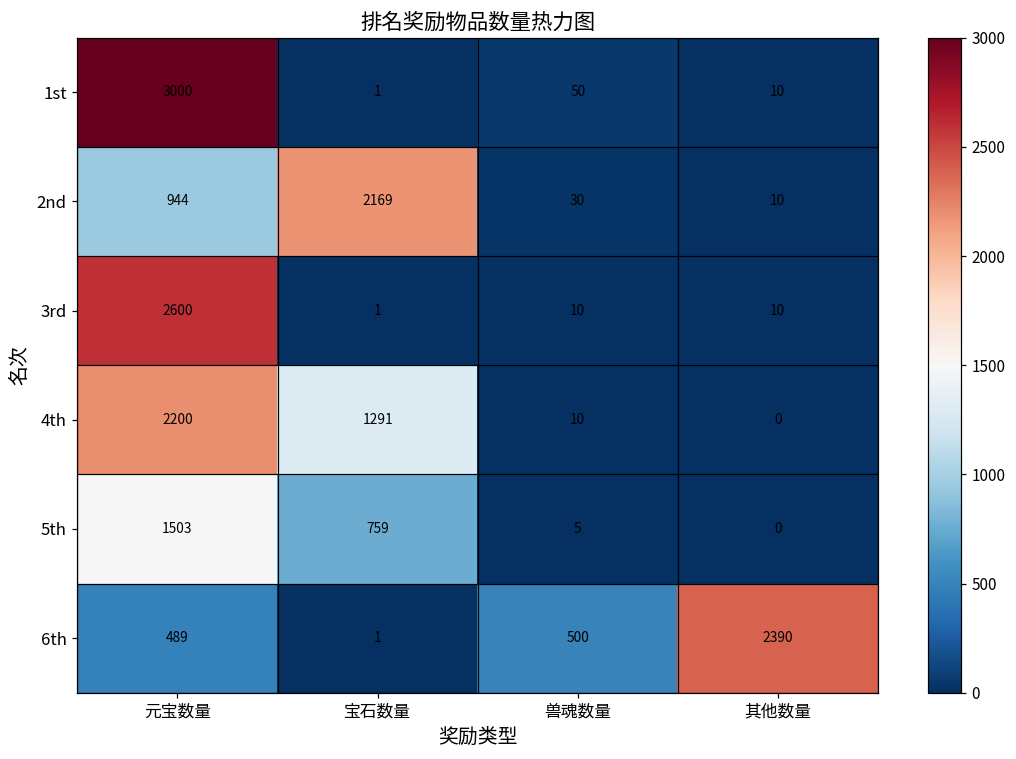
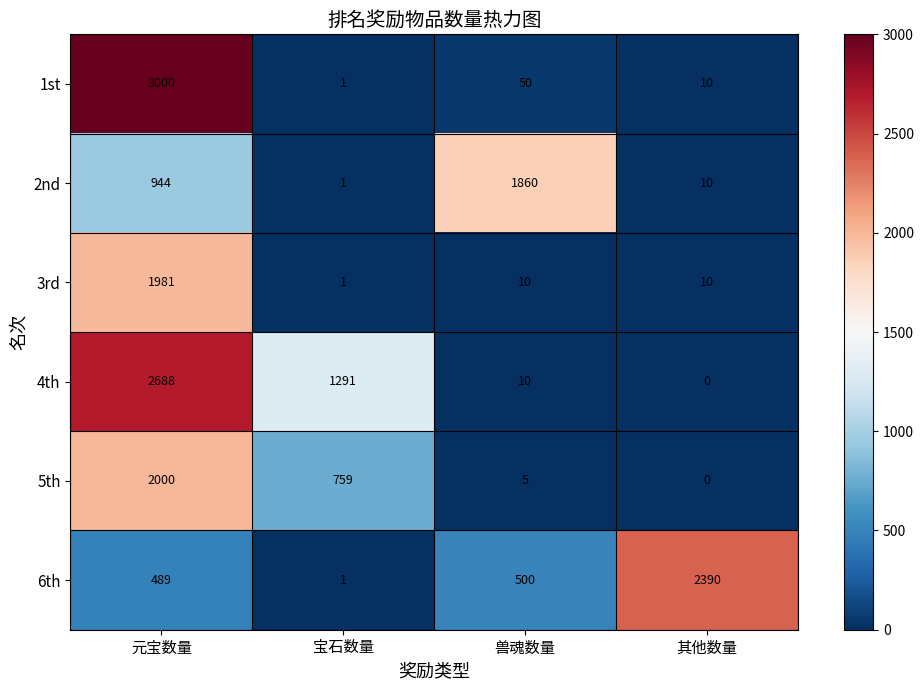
  {
    "1st": {
      "元宝数量": 3000,
      "宝石数量": 1,
      "兽魂数量": 50,
      "其他数量": 10
    },
    "2nd": {
      "元宝数量": 944,
-     "宝石数量": 2169,
-     "兽魂数量": 30,
+     "宝石数量": 1,
+     "兽魂数量": 1860,
      "其他数量": 10
    },
    "3rd": {
-     "元宝数量": 2600,
+     "元宝数量": 1981,
      "宝石数量": 1,
      "兽魂数量": 10,
      "其他数量": 10
    },
    "4th": {
-     "元宝数量": 2200,
+     "元宝数量": 2688,
      "宝石数量": 1291,
      "兽魂数量": 10,
      "其他数量": 0
    },
    "5th": {
-     "元宝数量": 1503,
+     "元宝数量": 2000,
      "宝石数量": 759,
      "兽魂数量": 5,
      "其他数量": 0
    },
    "6th": {
      "元宝数量": 489,
      "宝石数量": 1,
      "兽魂数量": 500,
      "其他数量": 2390
    }
  }
